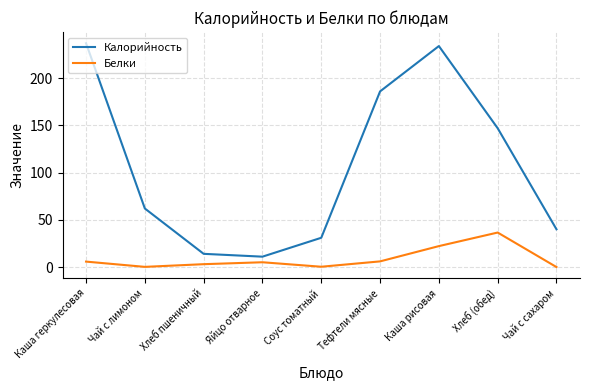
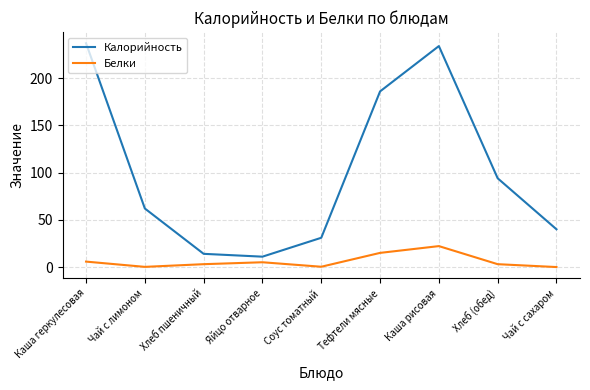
  {
    "Калорийность": {
      "Чай с лимоном": 60,
      "Хлеб пшеничный": 10,
      "Яйцо отварное": 10,
      "Соус томатный": 30,
      "Тефтели мясные": 190,
      "Каша рисовая": 230,
-     "Хлеб (обед)": 150,
+     "Хлеб (обед)": 90,
      "Чай с сахаром": 40
    },
    "Белки": {
      "Каша геркулесовая": 10,
      "Чай с лимоном": 0,
      "Хлеб пшеничный": 0,
      "Яйцо отварное": 10,
      "Соус томатный": 0,
-     "Тефтели мясные": 10,
+     "Тефтели мясные": 20,
      "Каша рисовая": 20,
-     "Хлеб (обед)": 40,
+     "Хлеб (обед)": 0,
      "Чай с сахаром": 0
    }
  }
